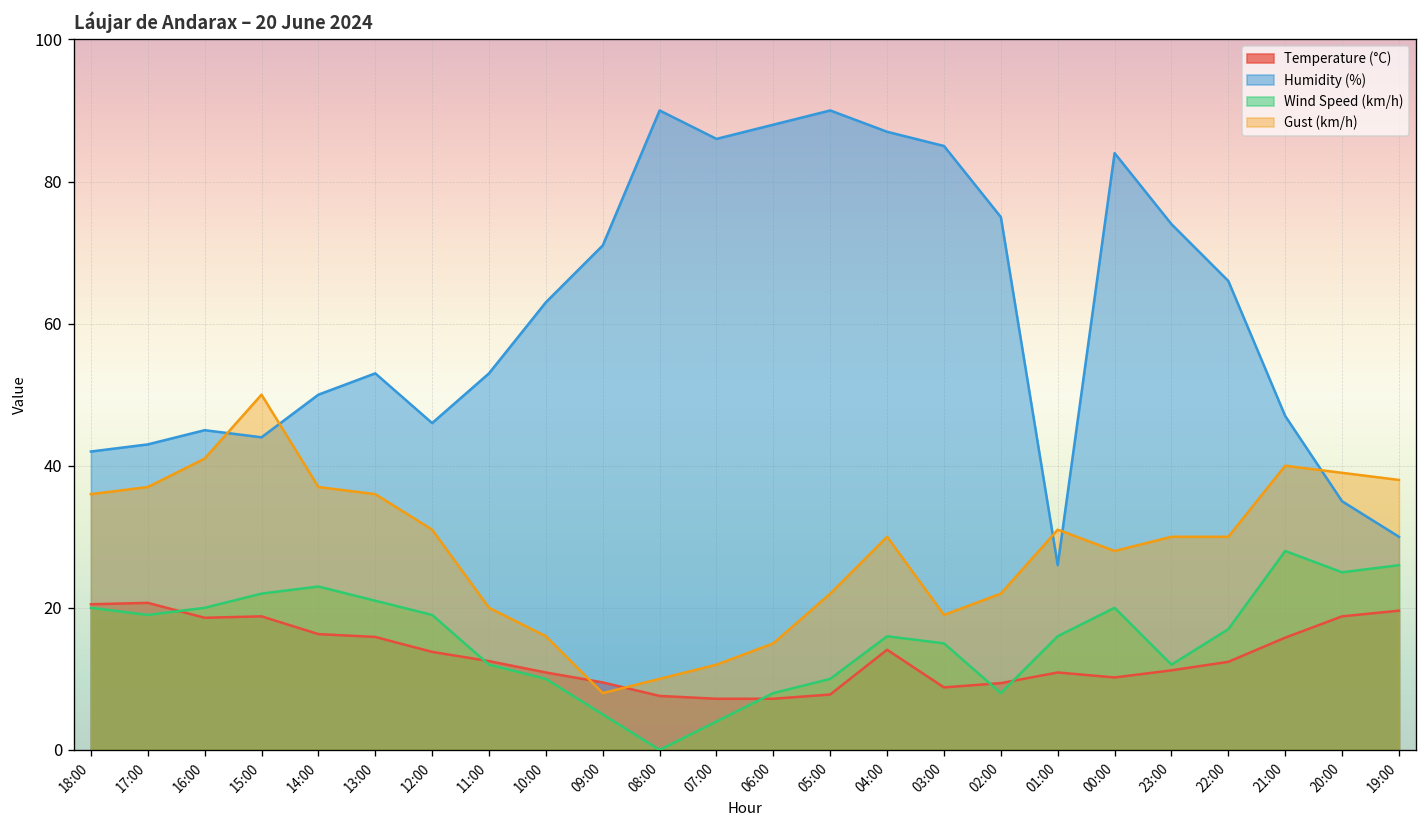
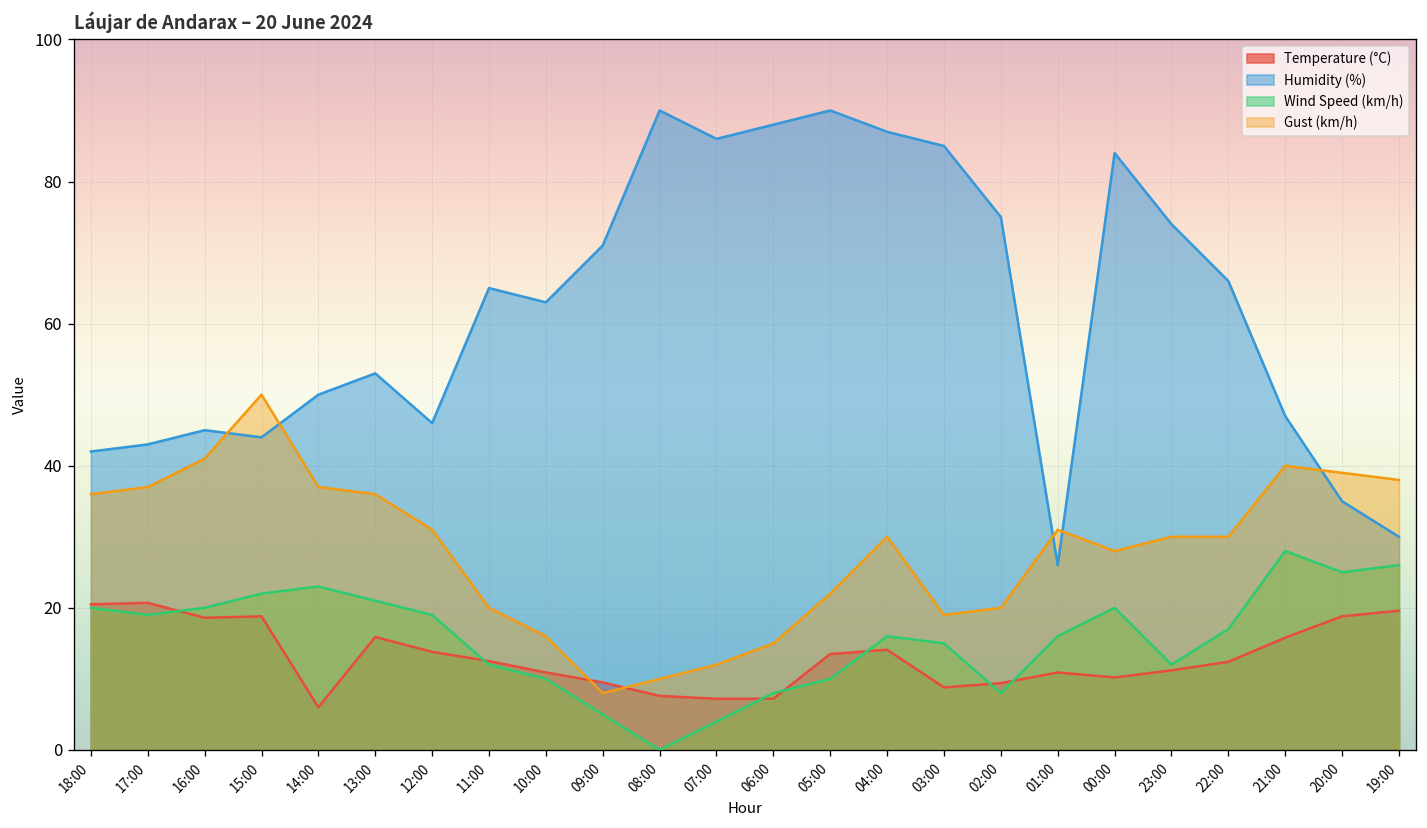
  {
    "Temperature (°C)": {
      "18:00": 21,
      "17:00": 21,
      "16:00": 19,
      "15:00": 19,
-     "14:00": 16,
+     "14:00": 6,
      "13:00": 16,
      "12:00": 14,
      "11:00": 13,
      "10:00": 11,
      "09:00": 10,
      "08:00": 8,
      "07:00": 7,
      "06:00": 7,
-     "05:00": 8,
+     "05:00": 14,
      "04:00": 14,
      "03:00": 9,
      "02:00": 9,
      "01:00": 11,
      "00:00": 10,
      "23:00": 11,
      "22:00": 12,
      "21:00": 16,
      "20:00": 19,
      "19:00": 20
    },
    "Humidity (%)": {
      "18:00": 42,
      "17:00": 43,
      "16:00": 45,
      "15:00": 44,
      "14:00": 50,
      "13:00": 53,
      "12:00": 46,
-     "11:00": 53,
+     "11:00": 65,
      "10:00": 63,
      "09:00": 71,
      "08:00": 90,
      "07:00": 86,
      "06:00": 88,
      "05:00": 90,
      "04:00": 87,
      "03:00": 85,
      "02:00": 75,
      "01:00": 26,
      "00:00": 84,
      "23:00": 74,
      "22:00": 66,
      "21:00": 47,
      "20:00": 35,
      "19:00": 30
    },
    "Wind Speed (km/h)": {
      "18:00": 20,
      "17:00": 19,
      "16:00": 20,
      "15:00": 22,
      "14:00": 23,
      "13:00": 21,
      "12:00": 19,
      "11:00": 12,
      "10:00": 10,
      "09:00": 5,
      "08:00": 0,
      "07:00": 4,
      "06:00": 8,
      "05:00": 10,
      "04:00": 16,
      "03:00": 15,
      "02:00": 8,
      "01:00": 16,
      "00:00": 20,
      "23:00": 12,
      "22:00": 17,
      "21:00": 28,
      "20:00": 25,
      "19:00": 26
    },
    "Gust (km/h)": {
      "18:00": 36,
      "17:00": 37,
      "16:00": 41,
      "15:00": 50,
      "14:00": 37,
      "13:00": 36,
      "12:00": 31,
      "11:00": 20,
      "10:00": 16,
      "09:00": 8,
      "08:00": 10,
      "07:00": 12,
      "06:00": 15,
      "05:00": 22,
      "04:00": 30,
      "03:00": 19,
-     "02:00": 22,
+     "02:00": 20,
      "01:00": 31,
      "00:00": 28,
      "23:00": 30,
      "22:00": 30,
      "21:00": 40,
      "20:00": 39,
      "19:00": 38
    }
  }
